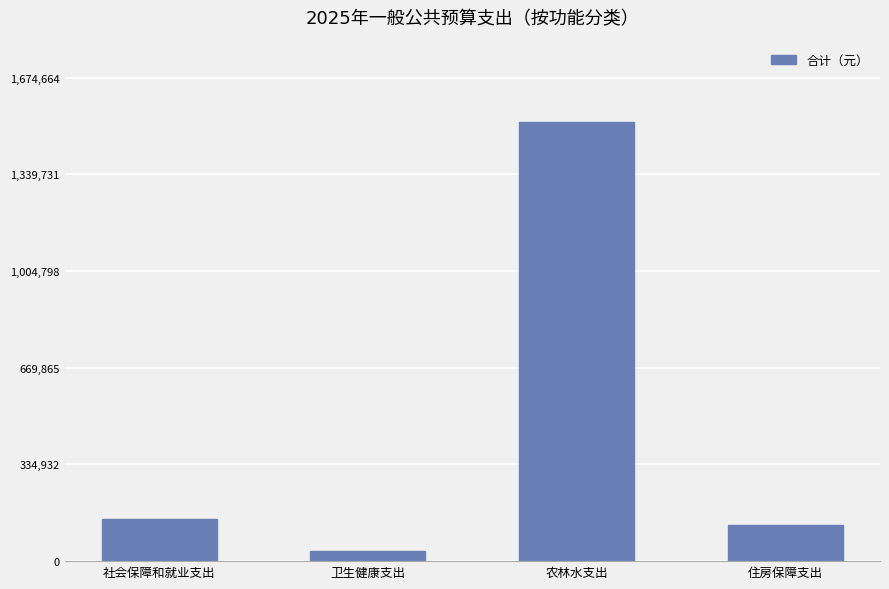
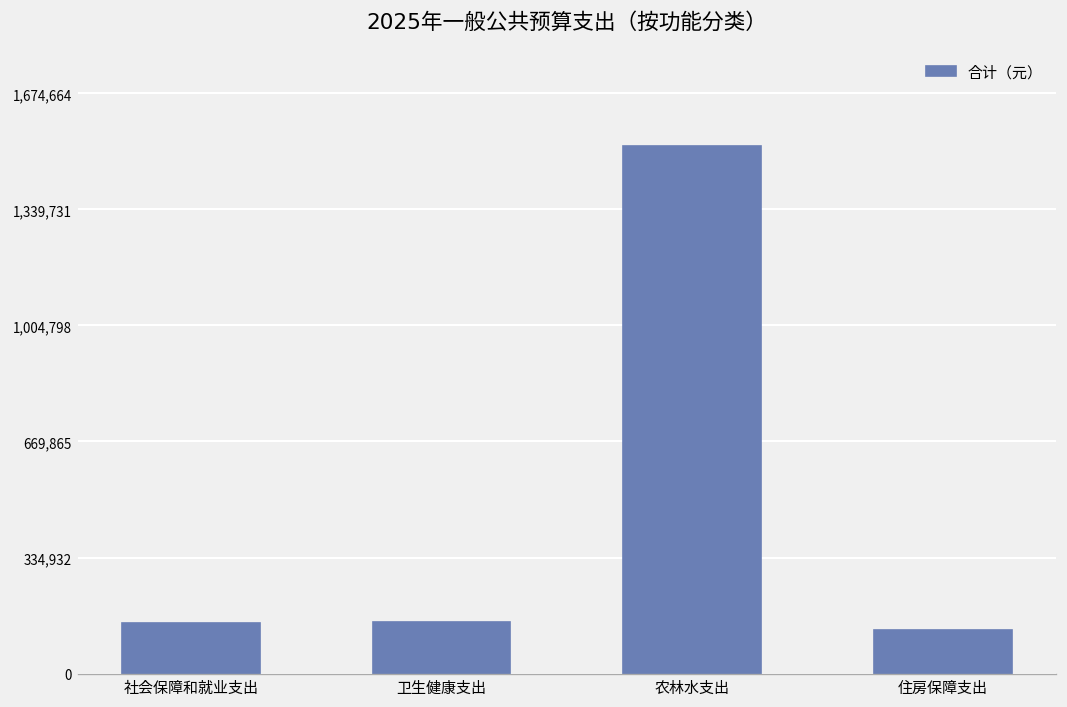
  {
    "社会保障和就业支出": "150,000",
-   "卫生健康支出": "30,000",
+   "卫生健康支出": "150,000",
    "农林水支出": "1,520,000",
    "住房保障支出": "130,000"
  }
